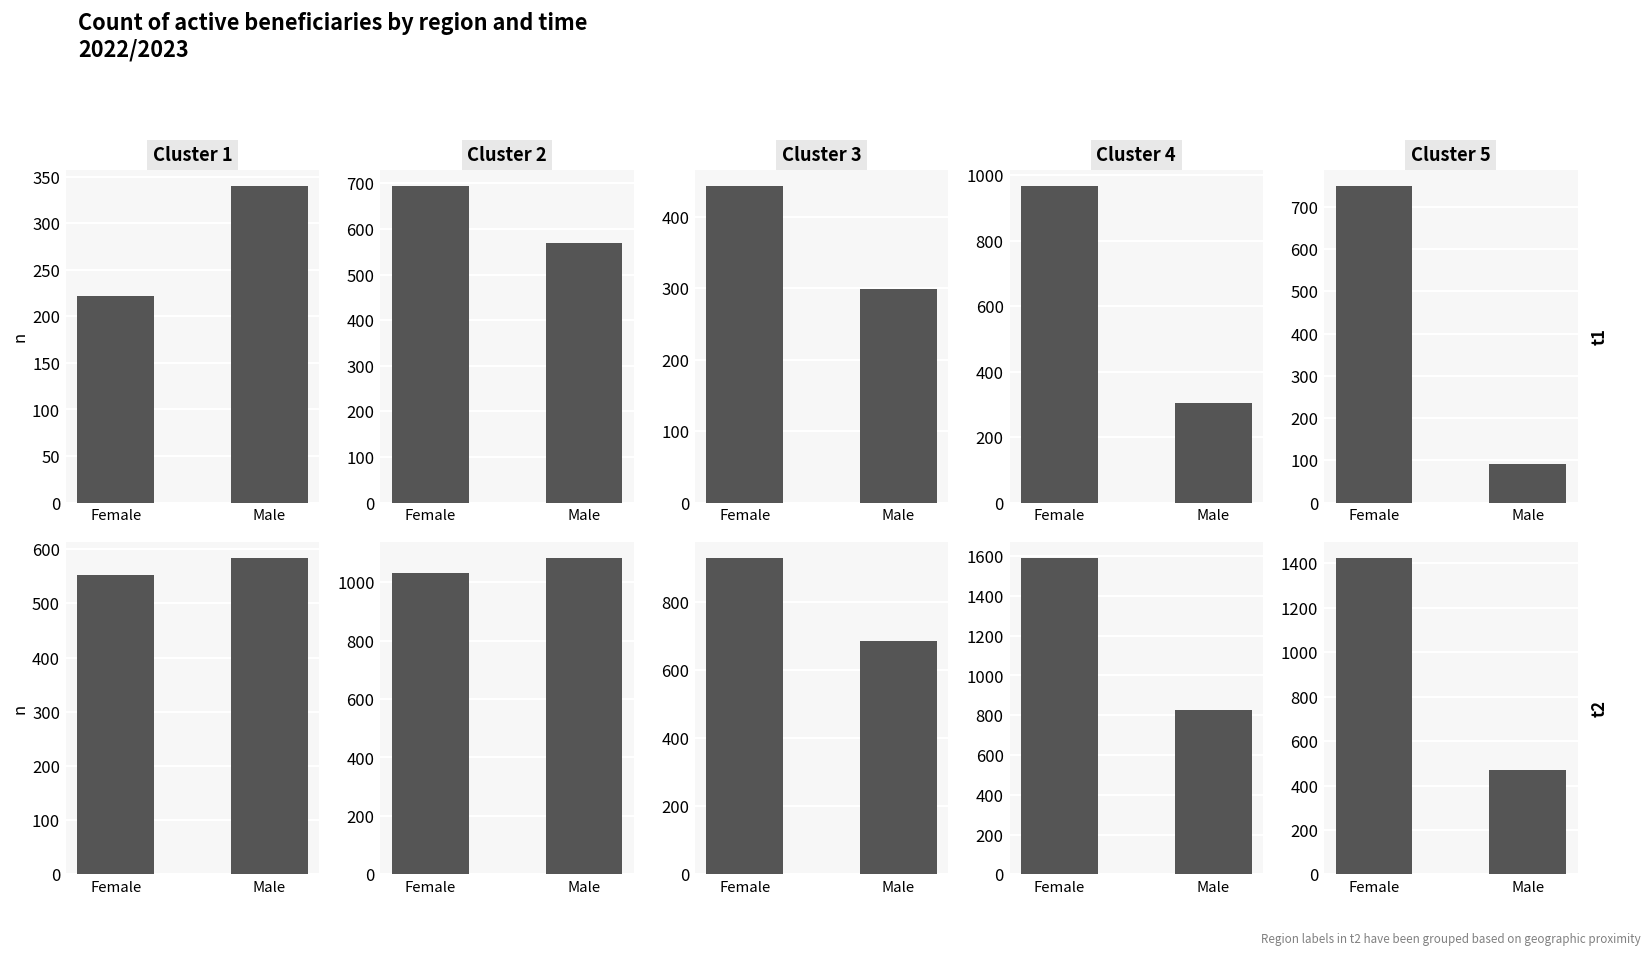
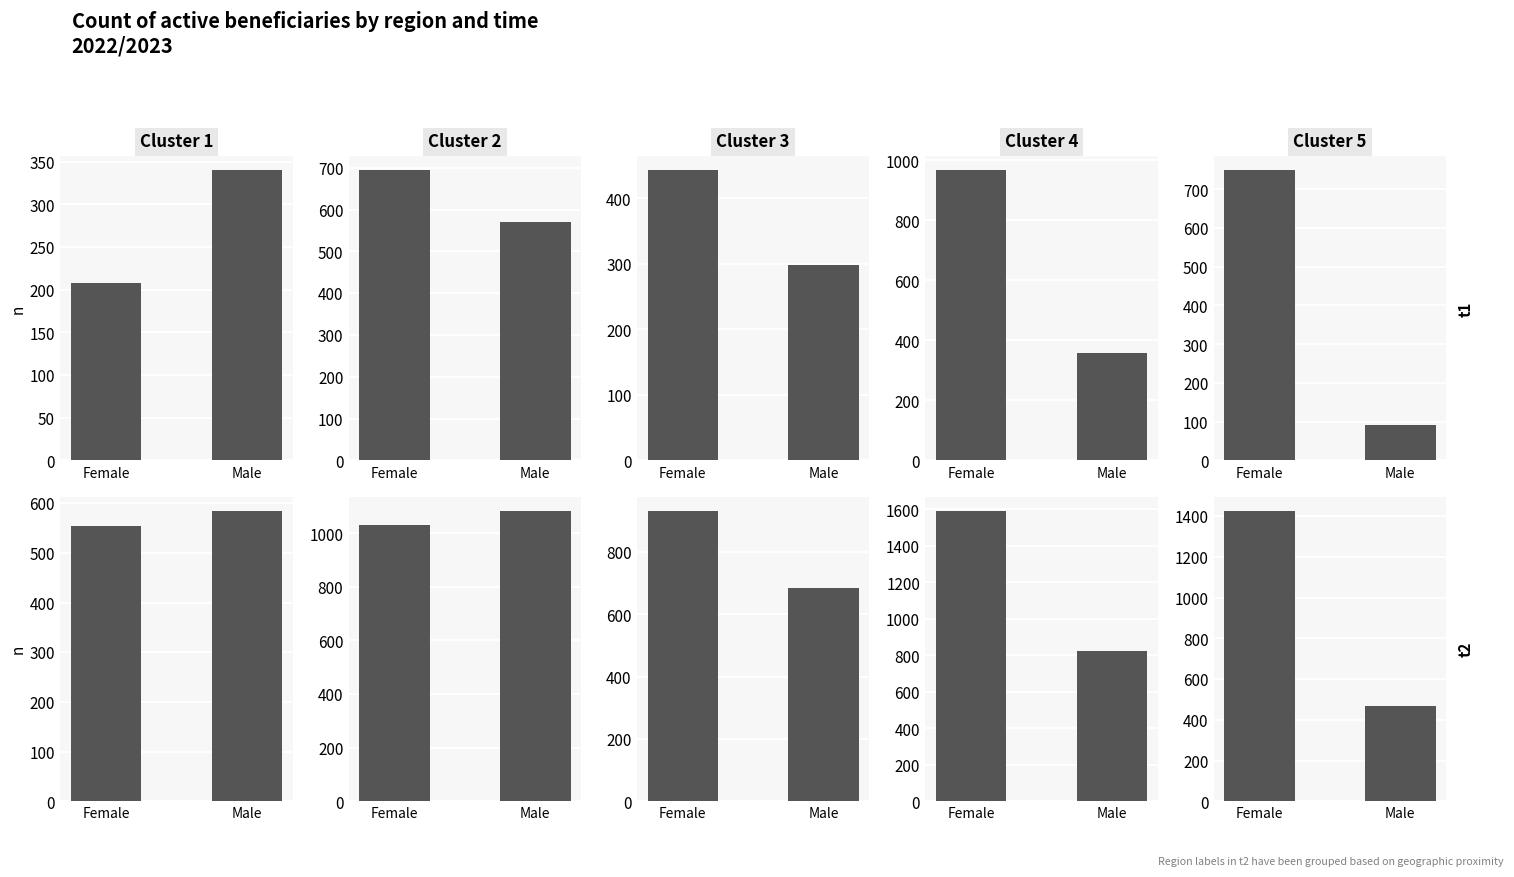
  {
    "Cluster 1": {
-     "Female": 220,
+     "Female": 210,
      "Male": 340
    },
    "Cluster 2": {
      "Female": 690,
      "Male": 570
    },
    "Cluster 3": {
      "Female": 440,
      "Male": 300
    },
    "Cluster 4": {
      "Female": 970,
-     "Male": 300
+     "Male": 360
    },
    "Cluster 5": {
      "Female": 750,
      "Male": 90
    }
  }
